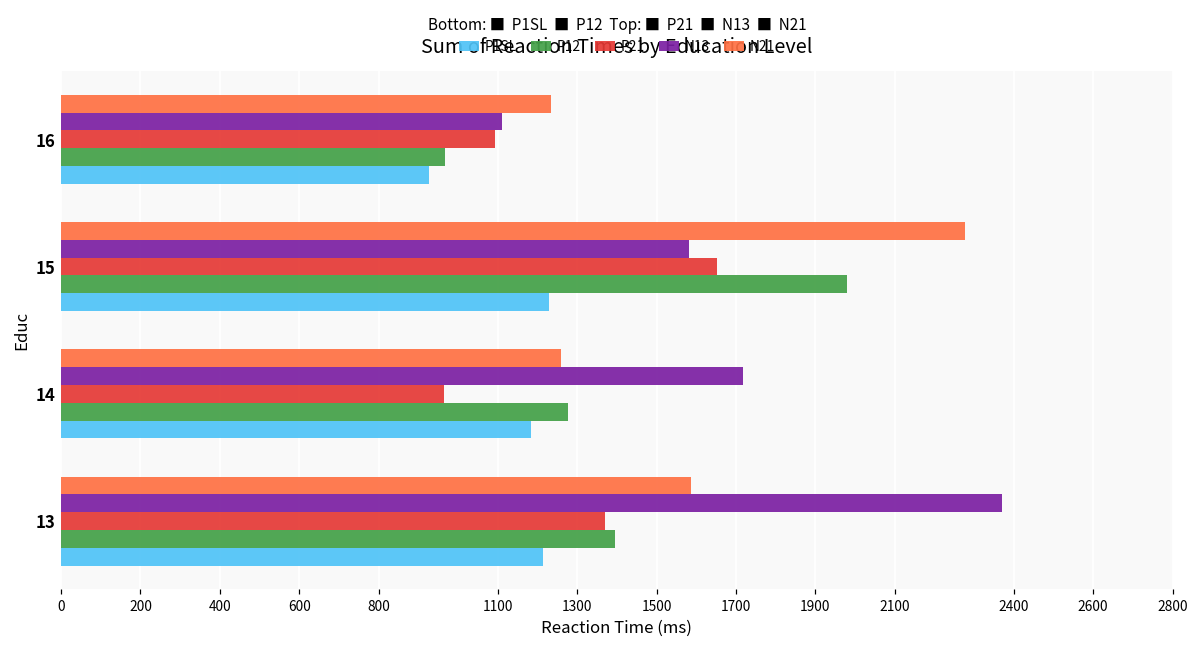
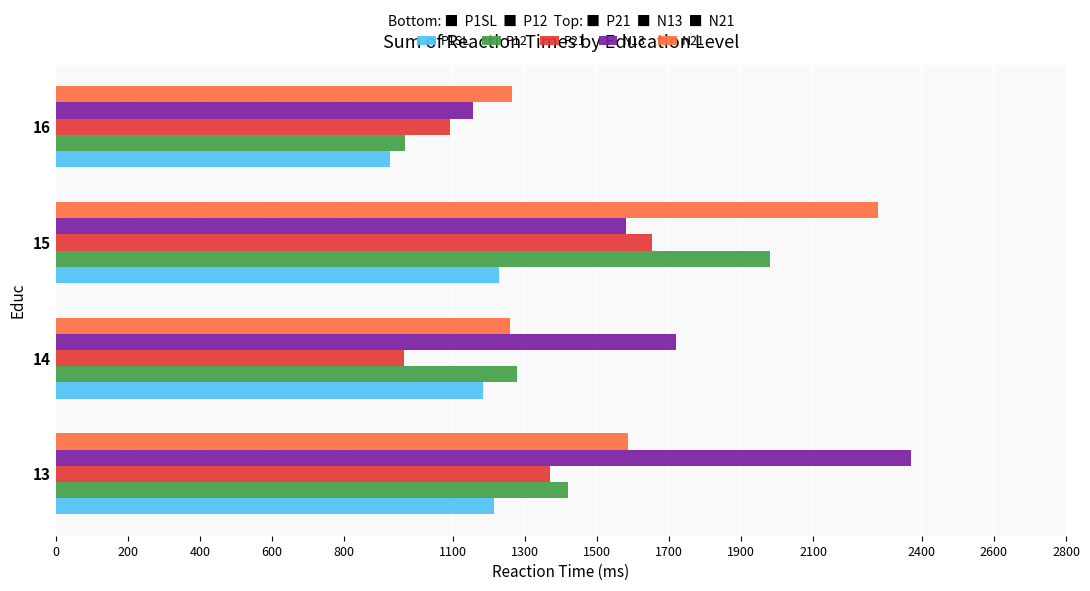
  {
    "P1SL": {
      "16": 930,
      "15": 1230,
      "14": 1180,
      "13": 1220
    },
    "P12": {
      "16": 970,
      "15": 1980,
      "14": 1280,
-     "13": 1390
+     "13": 1420
    },
    "P21": {
      "16": 1090,
      "15": 1650,
      "14": 970,
      "13": 1370
    },
    "N13": {
-     "16": 1110,
+     "16": 1160,
      "15": 1580,
      "14": 1720,
      "13": 2370
    },
    "N21": {
-     "16": 1240,
+     "16": 1260,
      "15": 2280,
      "14": 1260,
      "13": 1590
    }
  }
